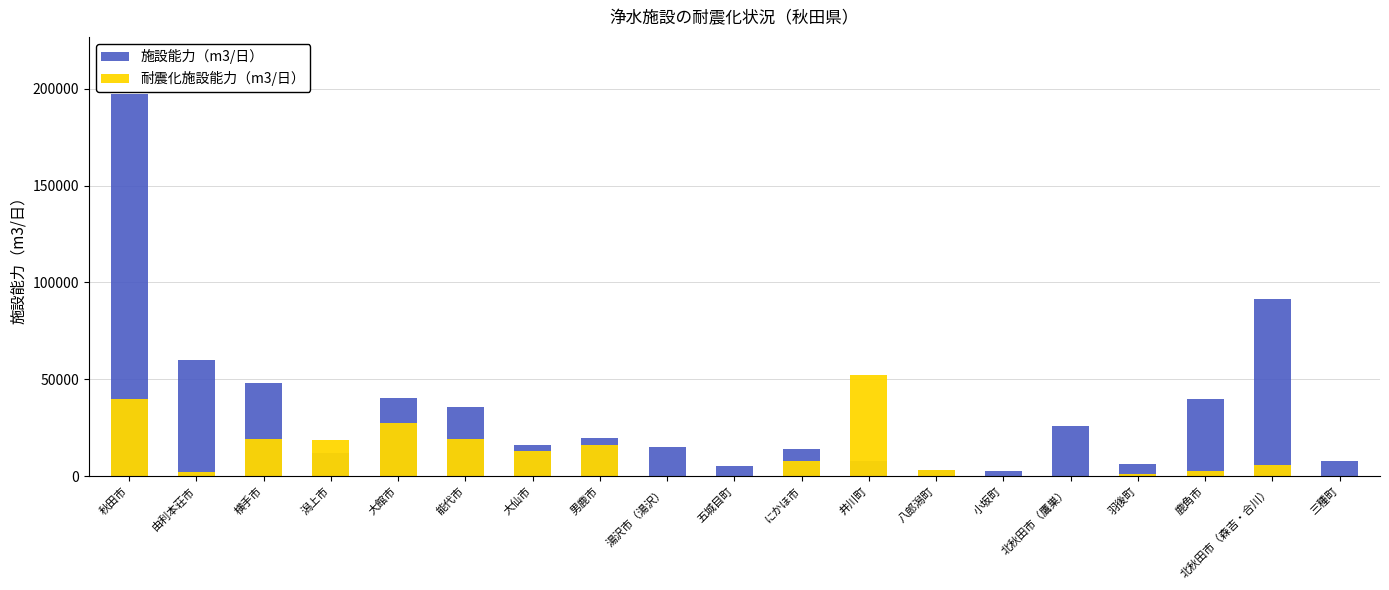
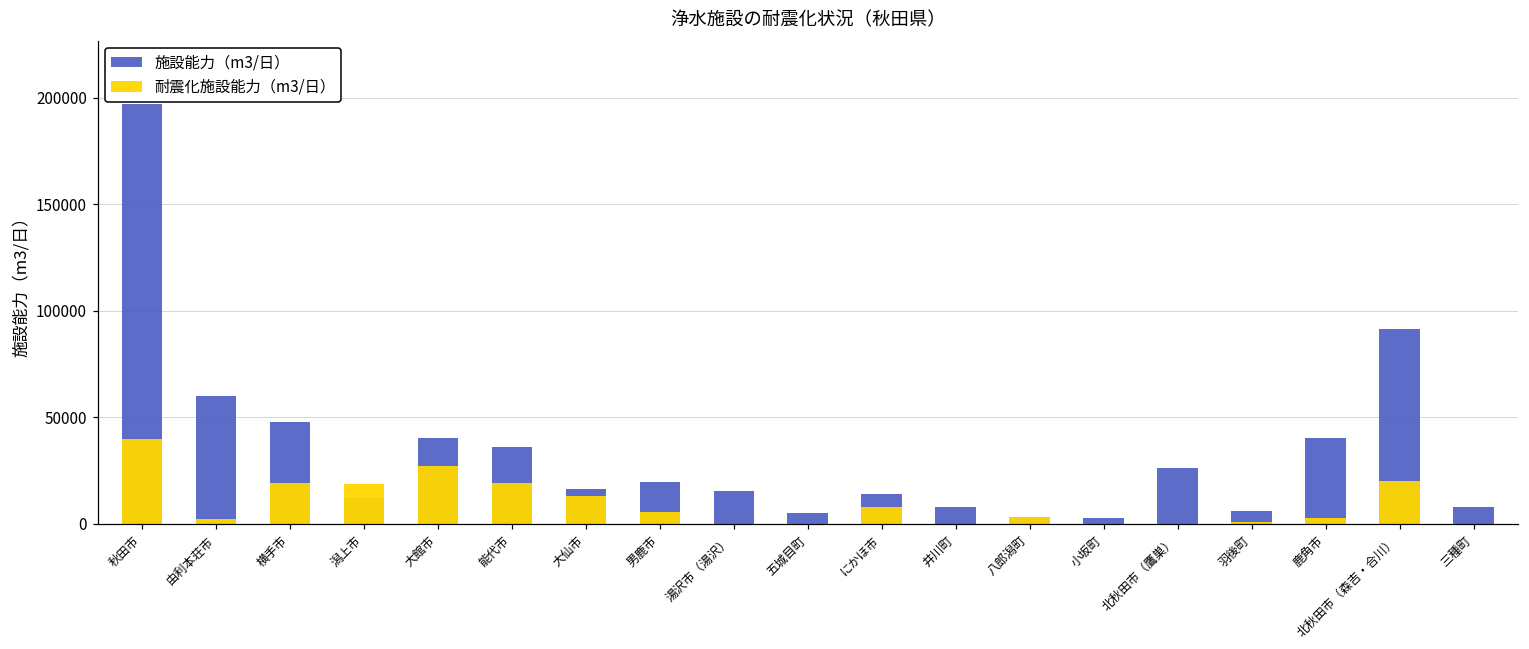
  {
    "施設能力（m3/日）": {
      "秋田市": 197000,
      "由利本荘市": 60000,
      "横手市": 48000,
      "大館市": 40000,
      "能代市": 36000,
      "大仙市": 16000,
      "男鹿市": 19000,
      "湯沢市（湯沢）": 15000,
      "五城目町": 5000,
      "にかほ市": 14000,
      "八郎潟町": 3000,
      "小坂町": 3000,
      "北秋田市（鷹巣）": 26000,
      "羽後町": 6000,
      "鹿角市": 40000,
      "北秋田市（森吉・合川）": 92000,
      "三種町": 8000
    },
    "耐震化施設能力（m3/日）": {
      "潟上市": 18000,
-     "男鹿市": 16000,
+     "男鹿市": 6000,
      "湯沢市（湯沢）": 0,
      "五城目町": 0,
-     "井川町": 52000,
+     "井川町": 0,
      "八郎潟町": 3000,
      "小坂町": 0,
      "北秋田市（鷹巣）": 0,
-     "北秋田市（森吉・合川）": 6000,
+     "北秋田市（森吉・合川）": 20000,
      "三種町": 0
    }
  }
